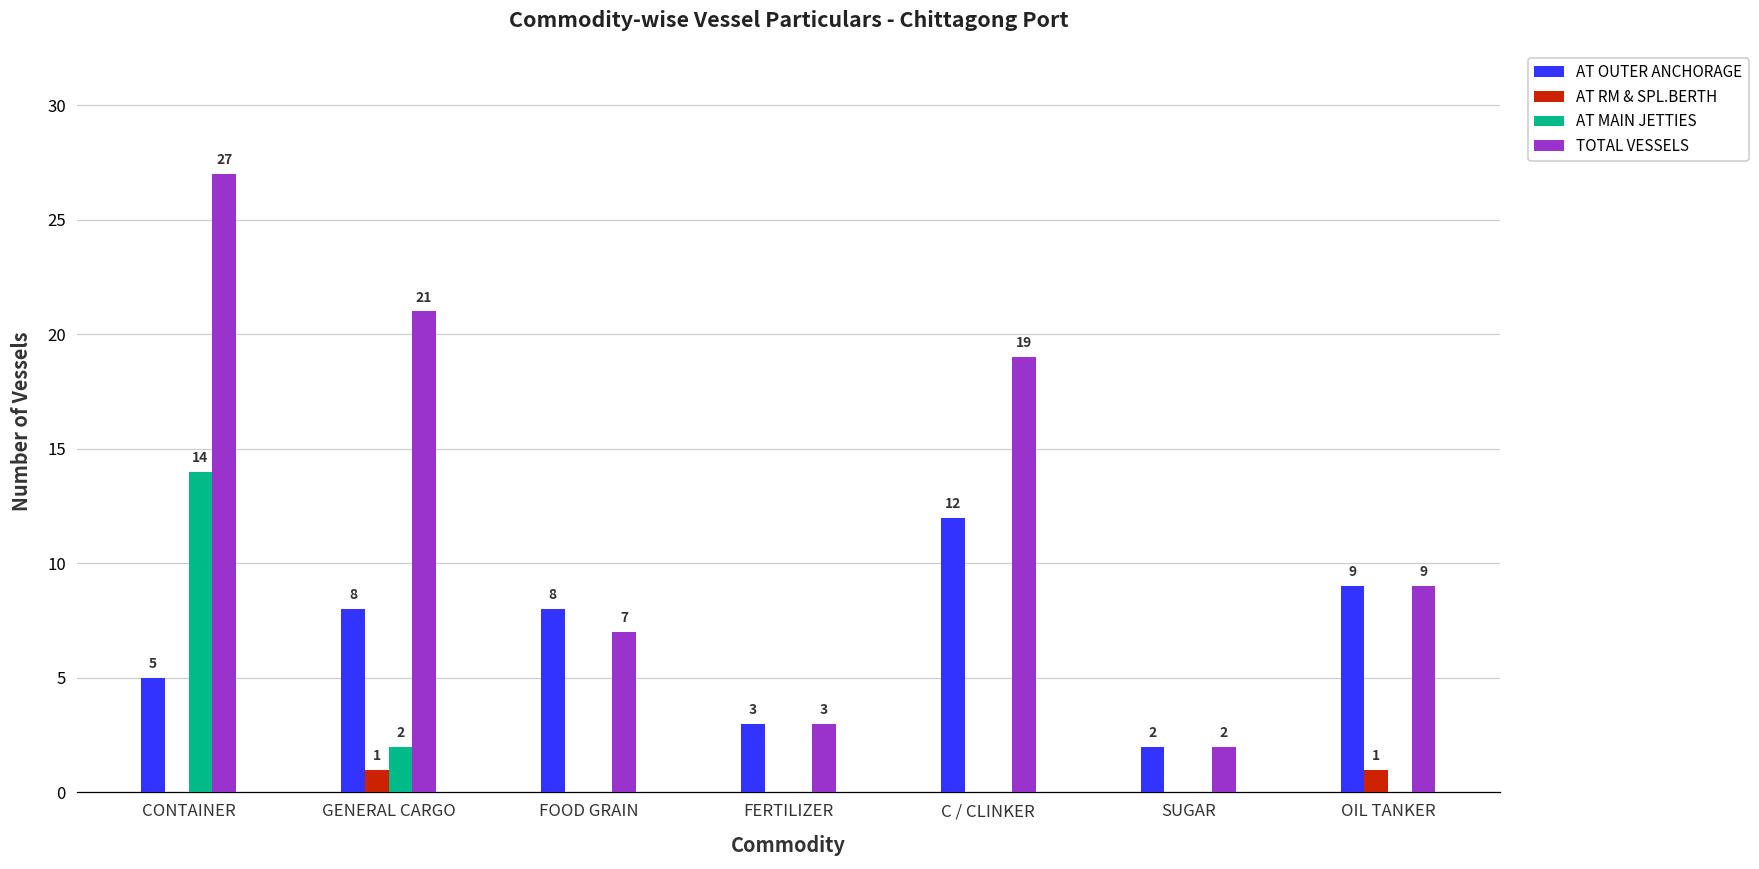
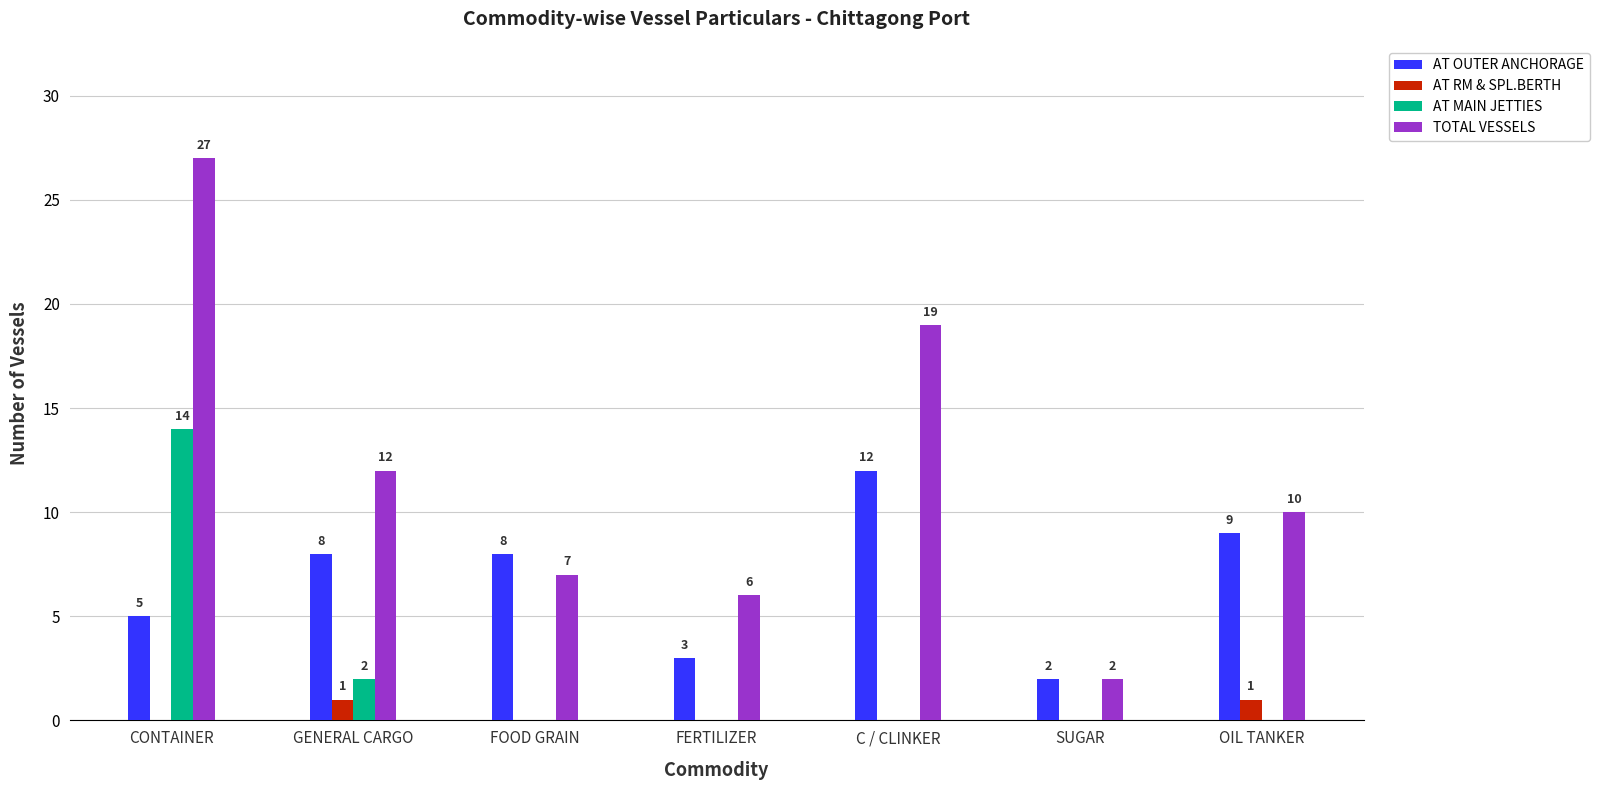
  {
    "AT OUTER ANCHORAGE": {
      "CONTAINER": 5,
      "GENERAL CARGO": 8,
      "FOOD GRAIN": 8,
      "FERTILIZER": 3,
      "C / CLINKER": 12,
      "SUGAR": 2,
      "OIL TANKER": 9
    },
    "AT RM & SPL.BERTH": {
      "GENERAL CARGO": 1,
      "OIL TANKER": 1
    },
    "AT MAIN JETTIES": {
      "CONTAINER": 14,
      "GENERAL CARGO": 2
    },
    "TOTAL VESSELS": {
      "CONTAINER": 27,
-     "GENERAL CARGO": 21,
+     "GENERAL CARGO": 12,
      "FOOD GRAIN": 7,
-     "FERTILIZER": 3,
+     "FERTILIZER": 6,
      "C / CLINKER": 19,
      "SUGAR": 2,
-     "OIL TANKER": 9
+     "OIL TANKER": 10
    }
  }
